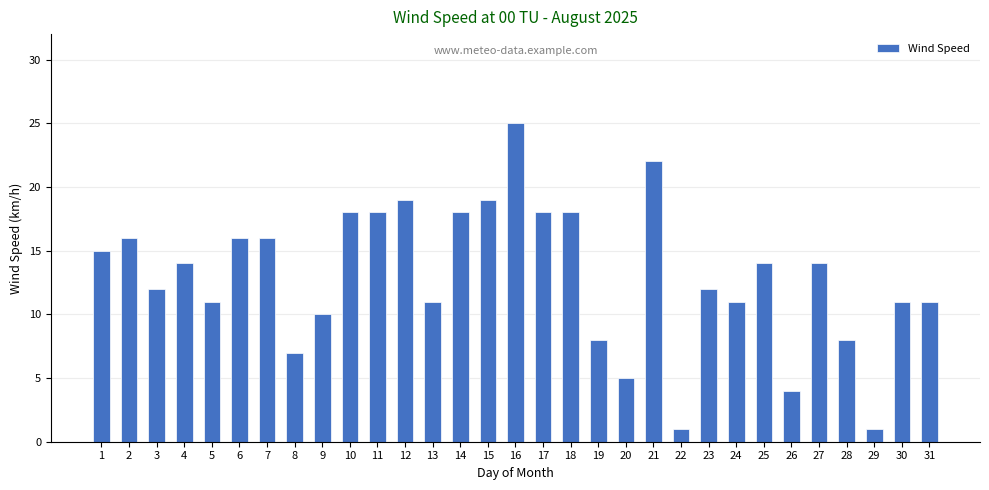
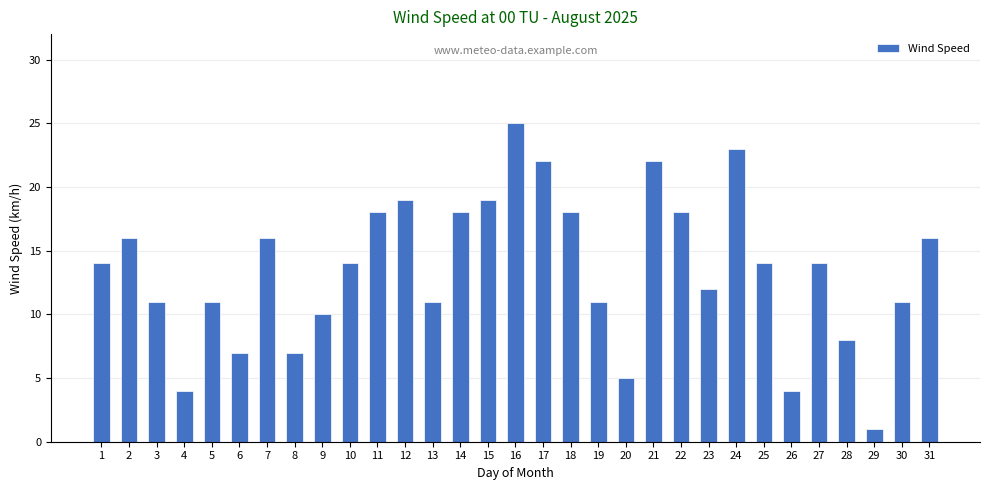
  {
-   "1": 15,
+   "1": 14,
    "2": 16,
-   "3": 12,
-   "4": 14,
+   "3": 11,
+   "4": 4,
    "5": 11,
-   "6": 16,
+   "6": 7,
    "7": 16,
    "8": 7,
    "9": 10,
-   "10": 18,
+   "10": 14,
    "11": 18,
    "12": 19,
    "13": 11,
    "14": 18,
    "15": 19,
    "16": 25,
-   "17": 18,
+   "17": 22,
    "18": 18,
-   "19": 8,
+   "19": 11,
    "20": 5,
    "21": 22,
-   "22": 1,
+   "22": 18,
    "23": 12,
-   "24": 11,
+   "24": 23,
    "25": 14,
    "26": 4,
    "27": 14,
    "28": 8,
    "29": 1,
    "30": 11,
-   "31": 11
+   "31": 16
  }
